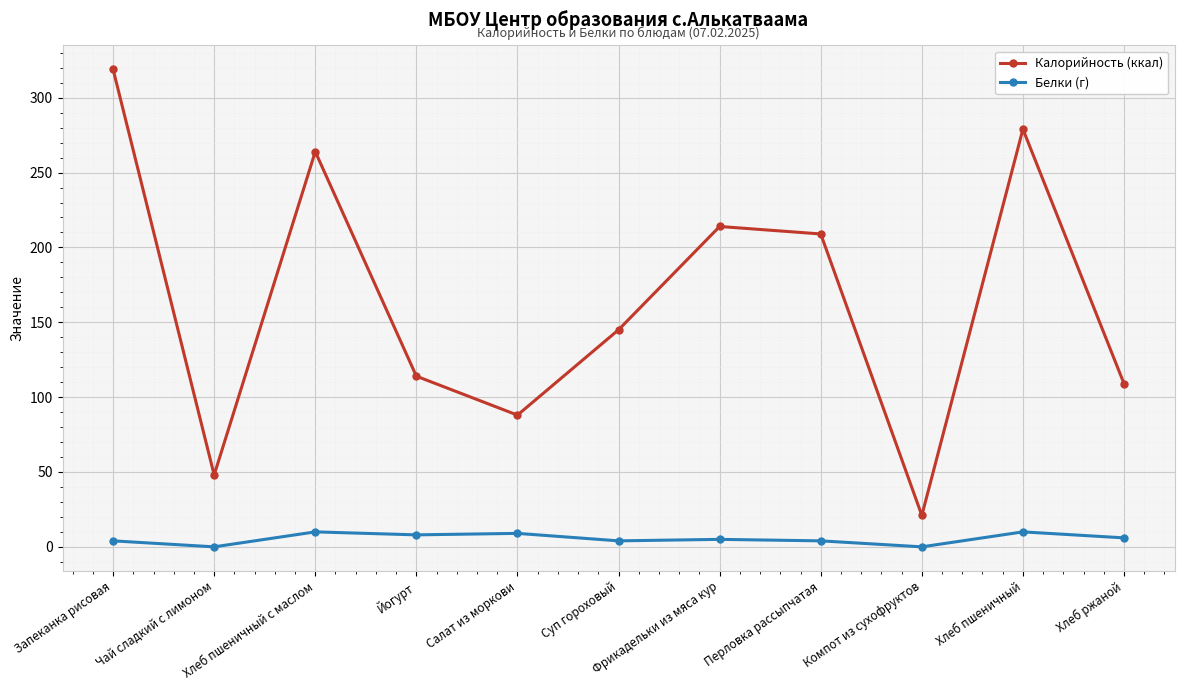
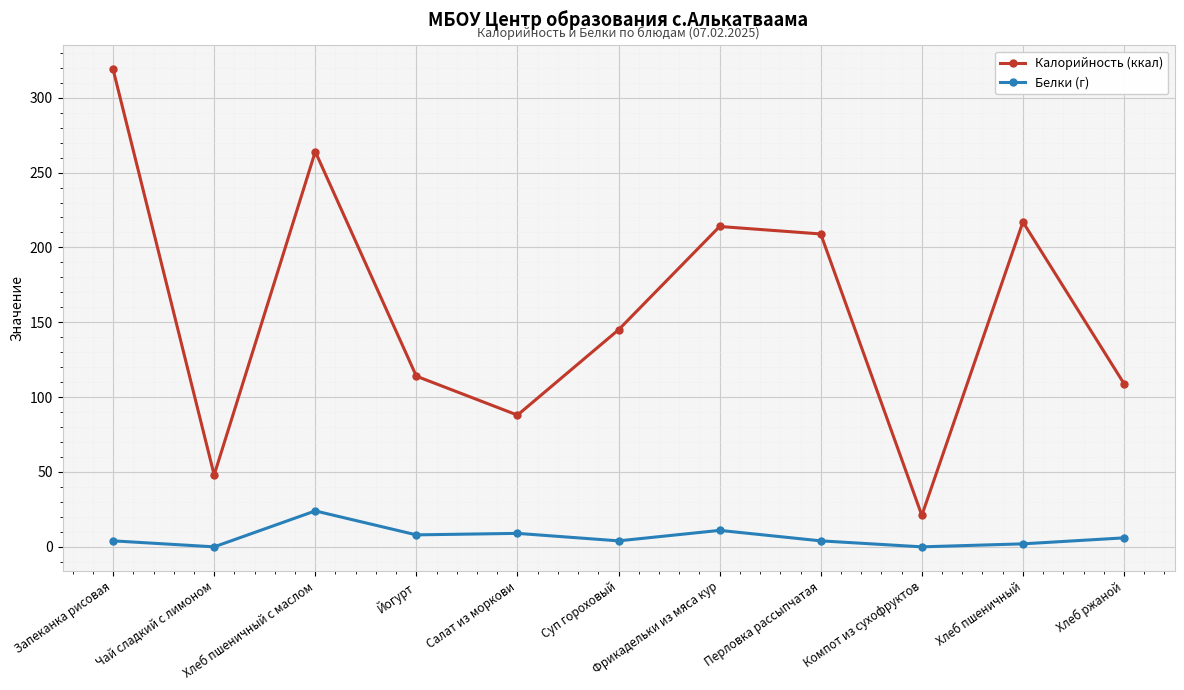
  {
    "Калорийность (ккал)": {
      "Запеканка рисовая": 319,
      "Чай сладкий с лимоном": 48,
      "Хлеб пшеничный с маслом": 264,
      "Йогурт": 114,
      "Салат из моркови": 88,
      "Суп гороховый": 145,
      "Фрикадельки из мяса кур": 214,
      "Перловка рассыпчатая": 209,
      "Компот из сухофруктов": 21,
-     "Хлеб пшеничный": 279,
+     "Хлеб пшеничный": 217,
      "Хлеб ржаной": 109
    },
    "Белки (г)": {
      "Запеканка рисовая": 4,
      "Чай сладкий с лимоном": 0,
-     "Хлеб пшеничный с маслом": 10,
+     "Хлеб пшеничный с маслом": 24,
      "Йогурт": 8,
      "Салат из моркови": 9,
      "Суп гороховый": 4,
-     "Фрикадельки из мяса кур": 5,
+     "Фрикадельки из мяса кур": 11,
      "Перловка рассыпчатая": 4,
      "Компот из сухофруктов": 0,
-     "Хлеб пшеничный": 10,
+     "Хлеб пшеничный": 2,
      "Хлеб ржаной": 6
    }
  }
